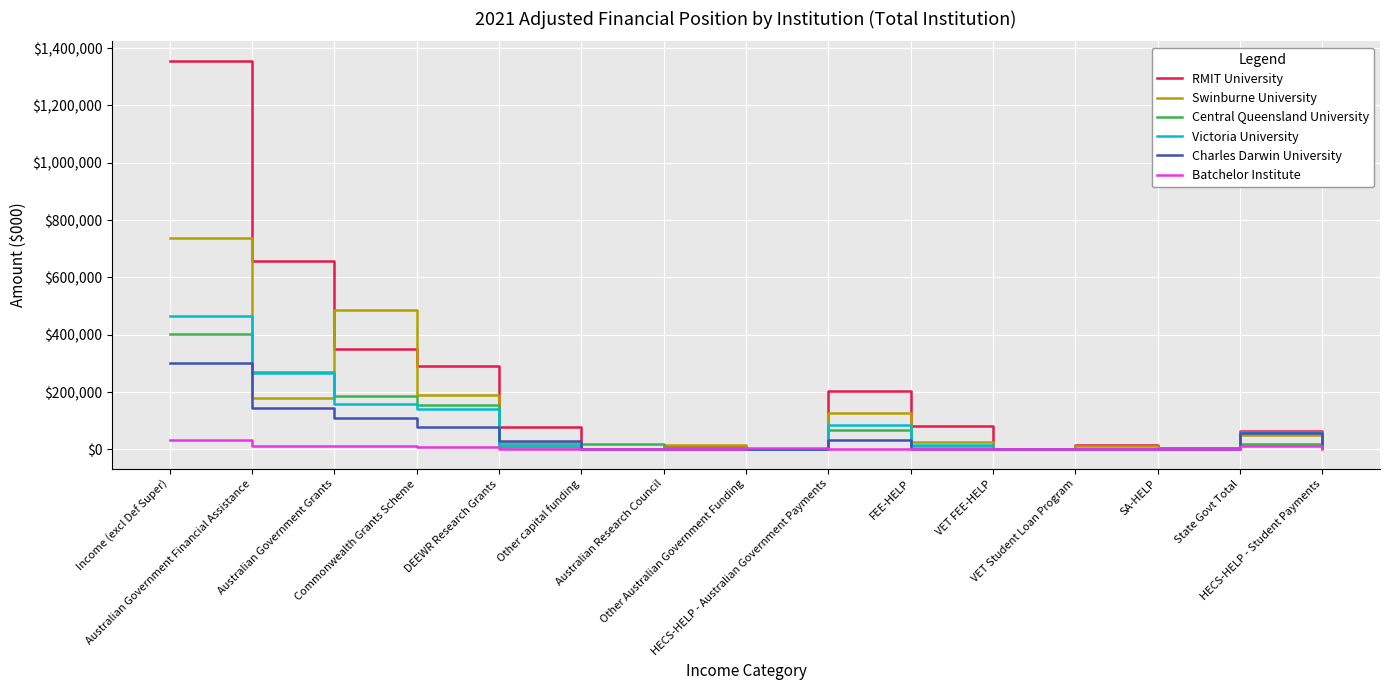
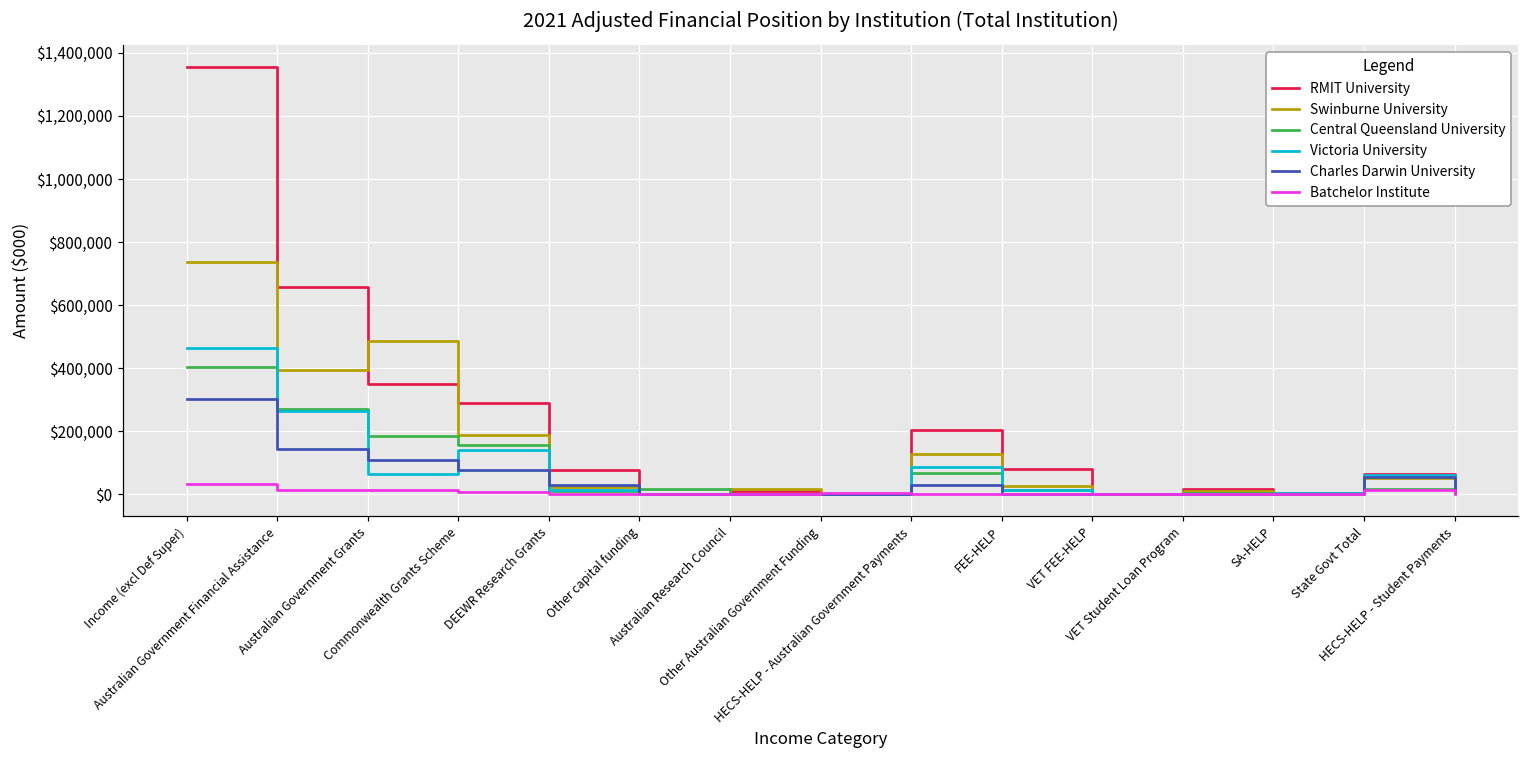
  {
    "RMIT University": {
      "Income (excl Def Super)": "$1,360,000",
      "Australian Government Financial Assistance": "$660,000",
      "Australian Government Grants": "$350,000",
      "Commonwealth Grants Scheme": "$290,000",
      "DEEWR Research Grants": "$80,000",
      "HECS-HELP - Australian Government Payments": "$200,000",
      "FEE-HELP": "$80,000",
      "HECS-HELP - Student Payments": "$20,000"
    },
    "Swinburne University": {
      "Income (excl Def Super)": "$740,000",
-     "Australian Government Financial Assistance": "$180,000",
+     "Australian Government Financial Assistance": "$400,000",
      "Australian Government Grants": "$490,000",
      "Commonwealth Grants Scheme": "$190,000",
      "HECS-HELP - Australian Government Payments": "$130,000",
      "FEE-HELP": "$30,000"
    },
    "Central Queensland University": {
      "Income (excl Def Super)": "$400,000",
      "Australian Government Grants": "$180,000",
      "Commonwealth Grants Scheme": "$160,000",
      "Other capital funding": "$20,000",
      "HECS-HELP - Australian Government Payments": "$70,000"
    },
    "Victoria University": {
      "Income (excl Def Super)": "$460,000",
-     "Australian Government Grants": "$160,000",
+     "Australian Government Grants": "$60,000",
      "Commonwealth Grants Scheme": "$140,000",
      "HECS-HELP - Australian Government Payments": "$90,000"
    },
    "Charles Darwin University": {
      "Income (excl Def Super)": "$300,000",
      "Australian Government Financial Assistance": "$140,000",
      "Australian Government Grants": "$110,000",
      "Commonwealth Grants Scheme": "$80,000",
      "HECS-HELP - Australian Government Payments": "$30,000"
    },
    "Batchelor Institute": {
      "Income (excl Def Super)": "$30,000",
      "Australian Government Financial Assistance": "$10,000",
      "Australian Government Grants": "$10,000",
      "Commonwealth Grants Scheme": "$10,000",
      "DEEWR Research Grants": "$0",
      "HECS-HELP - Australian Government Payments": "$0"
    }
  }
